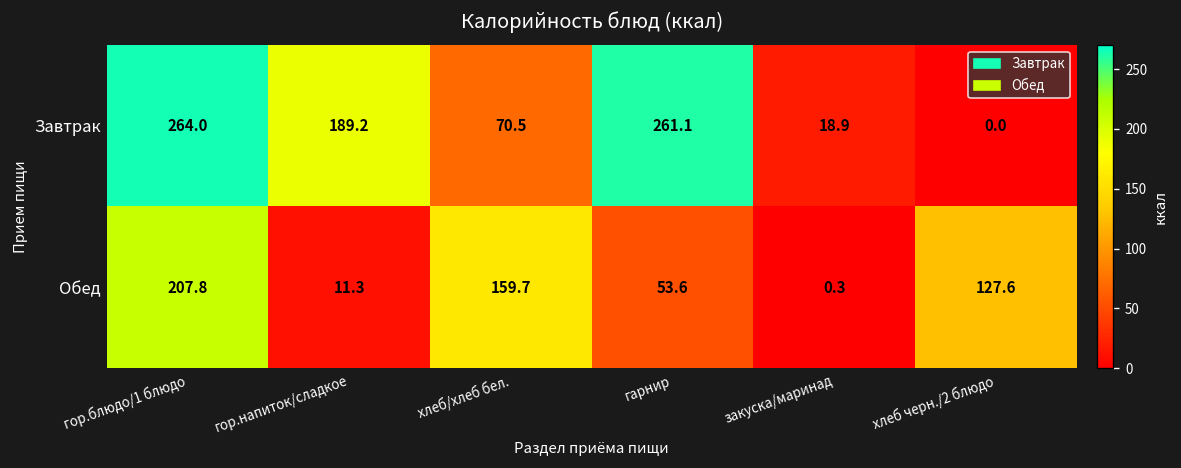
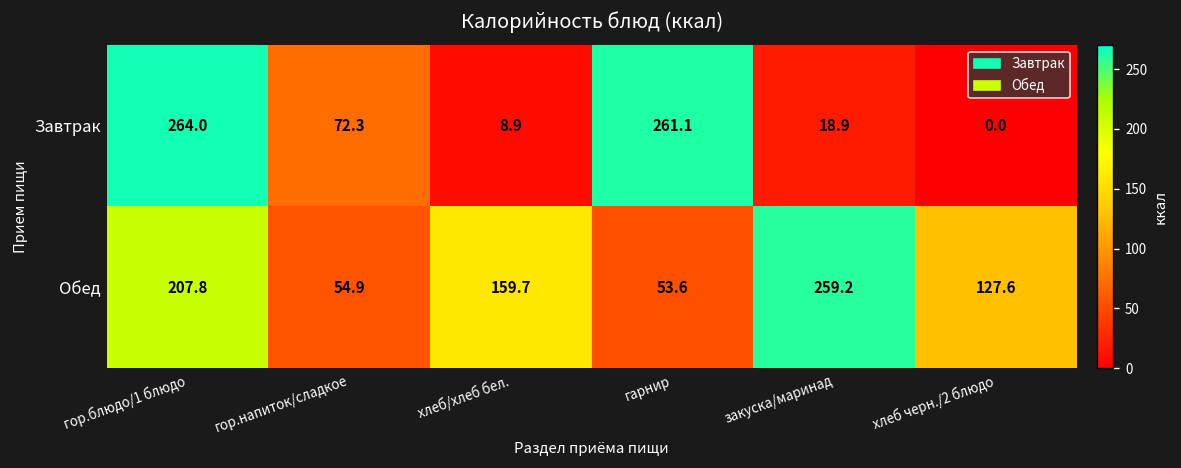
  {
    "Завтрак": {
      "гор.блюдо/1 блюдо": 264.0,
-     "гор.напиток/сладкое": 189.2,
-     "хлеб/хлеб бел.": 70.5,
+     "гор.напиток/сладкое": 72.3,
+     "хлеб/хлеб бел.": 8.9,
      "гарнир": 261.1,
      "закуска/маринад": 18.9,
      "хлеб черн./2 блюдо": 0.0
    },
    "Обед": {
      "гор.блюдо/1 блюдо": 207.8,
-     "гор.напиток/сладкое": 11.3,
+     "гор.напиток/сладкое": 54.9,
      "хлеб/хлеб бел.": 159.7,
      "гарнир": 53.6,
-     "закуска/маринад": 0.3,
+     "закуска/маринад": 259.2,
      "хлеб черн./2 блюдо": 127.6
    }
  }
